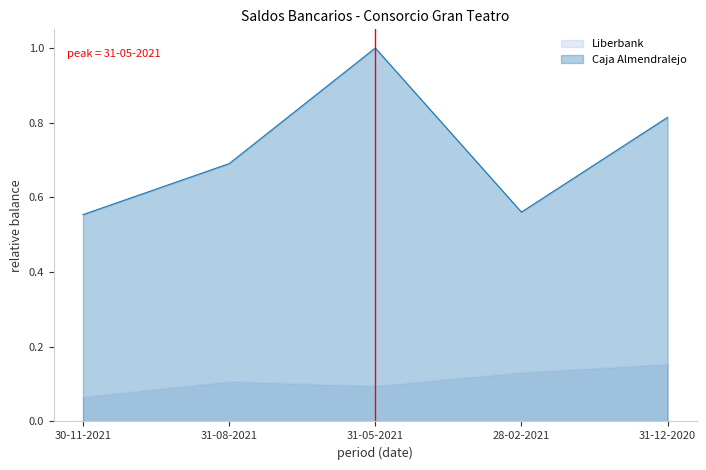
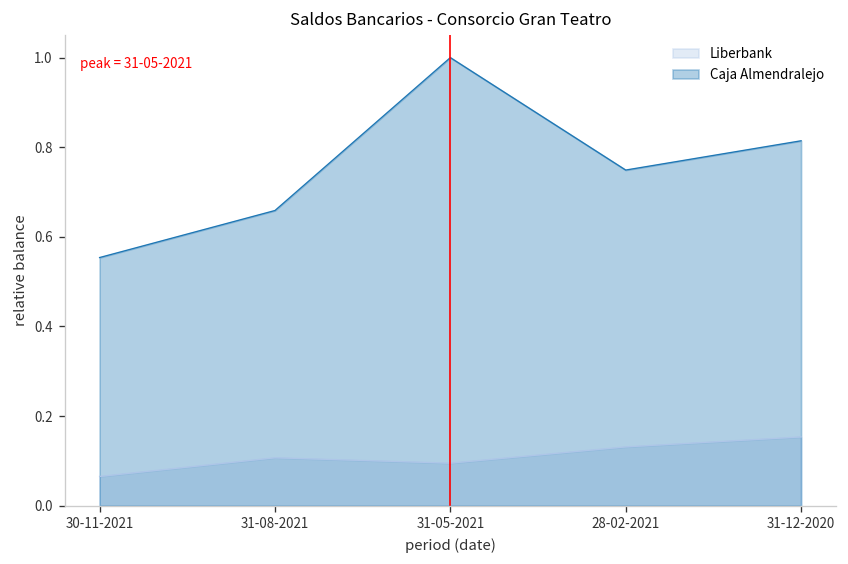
  {
    "Liberbank": {
      "30-11-2021": 0.07,
      "31-08-2021": 0.11,
      "31-05-2021": 0.10,
      "28-02-2021": 0.13,
      "31-12-2020": 0.15
    },
    "Caja Almendralejo": {
      "30-11-2021": 0.55,
-     "31-08-2021": 0.69,
+     "31-08-2021": 0.66,
      "31-05-2021": 1.00,
-     "28-02-2021": 0.56,
+     "28-02-2021": 0.75,
      "31-12-2020": 0.81
    }
  }
